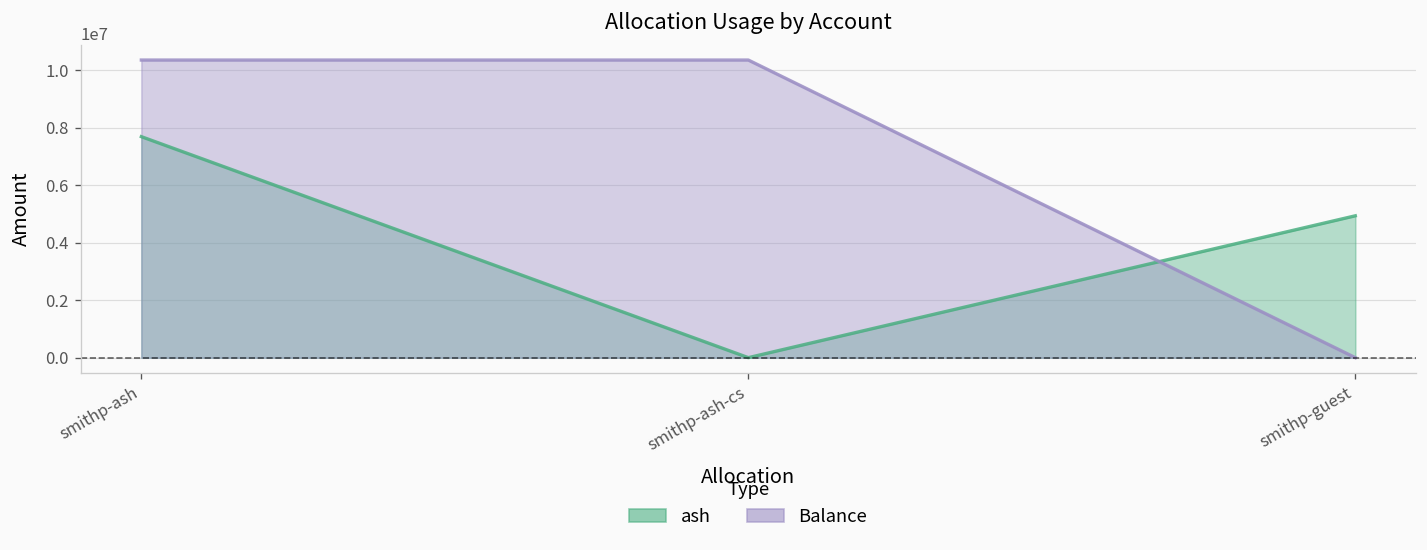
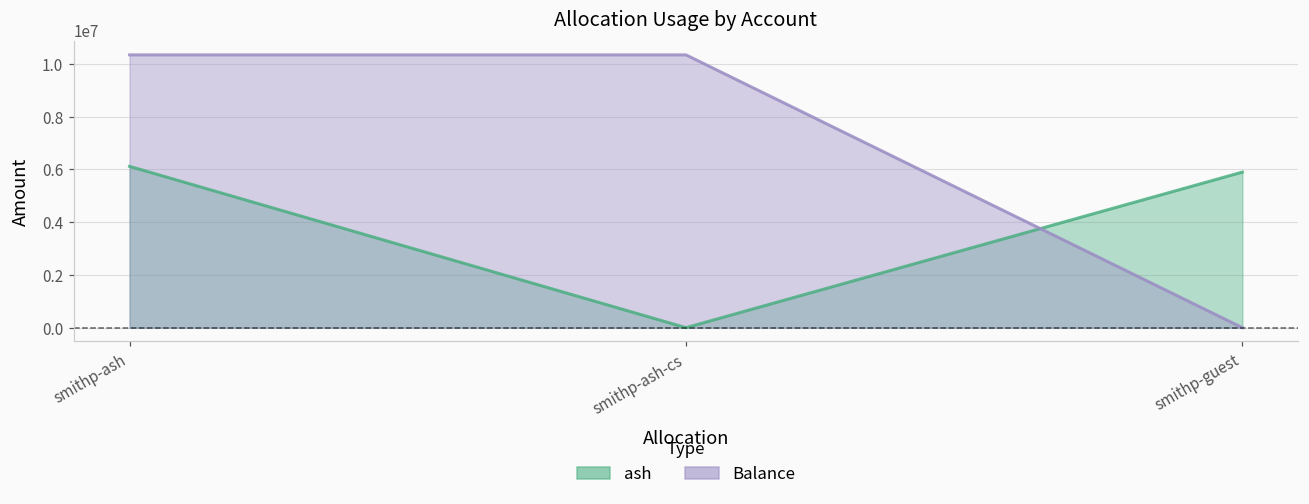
  {
    "ash": {
-     "smithp-ash": 7700000,
+     "smithp-ash": 6100000,
      "smithp-ash-cs": 0,
-     "smithp-guest": 4900000
+     "smithp-guest": 5900000
    },
    "Balance": {
      "smithp-ash": 10300000,
      "smithp-ash-cs": 10300000,
      "smithp-guest": 0
    }
  }
